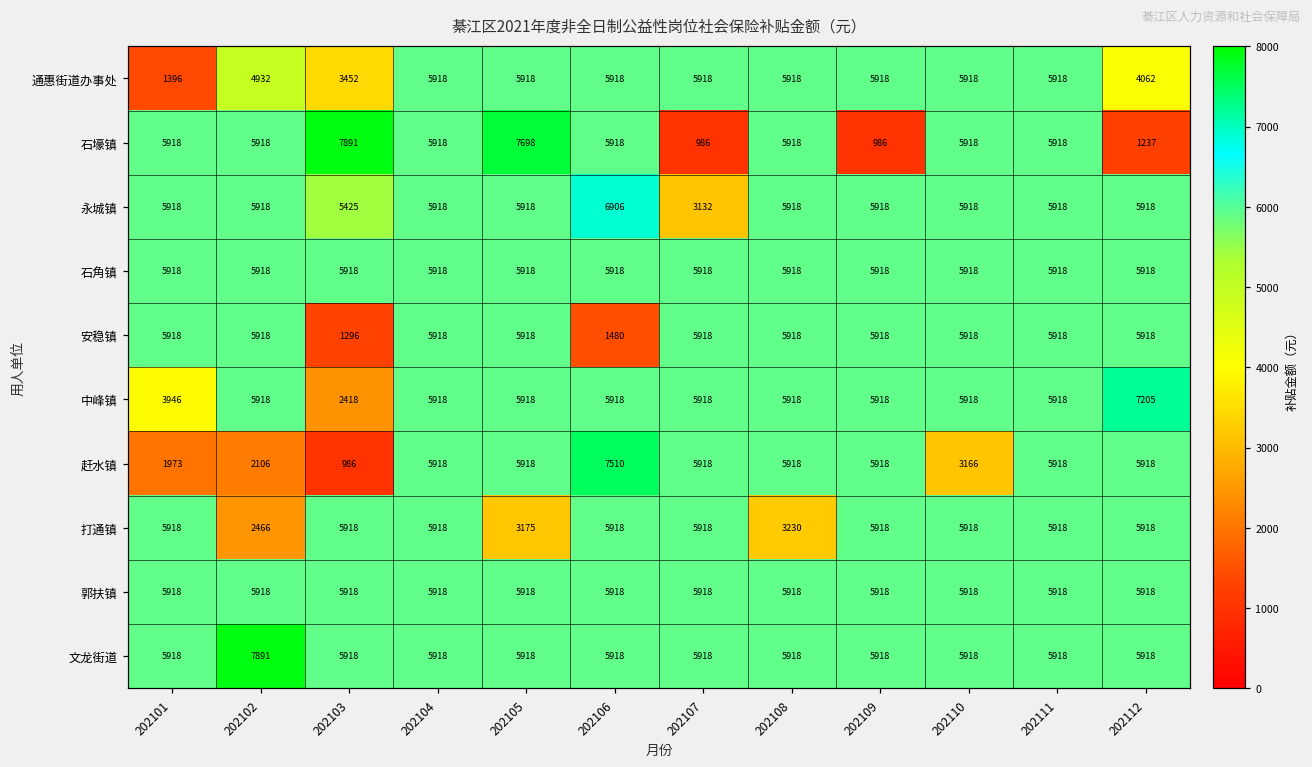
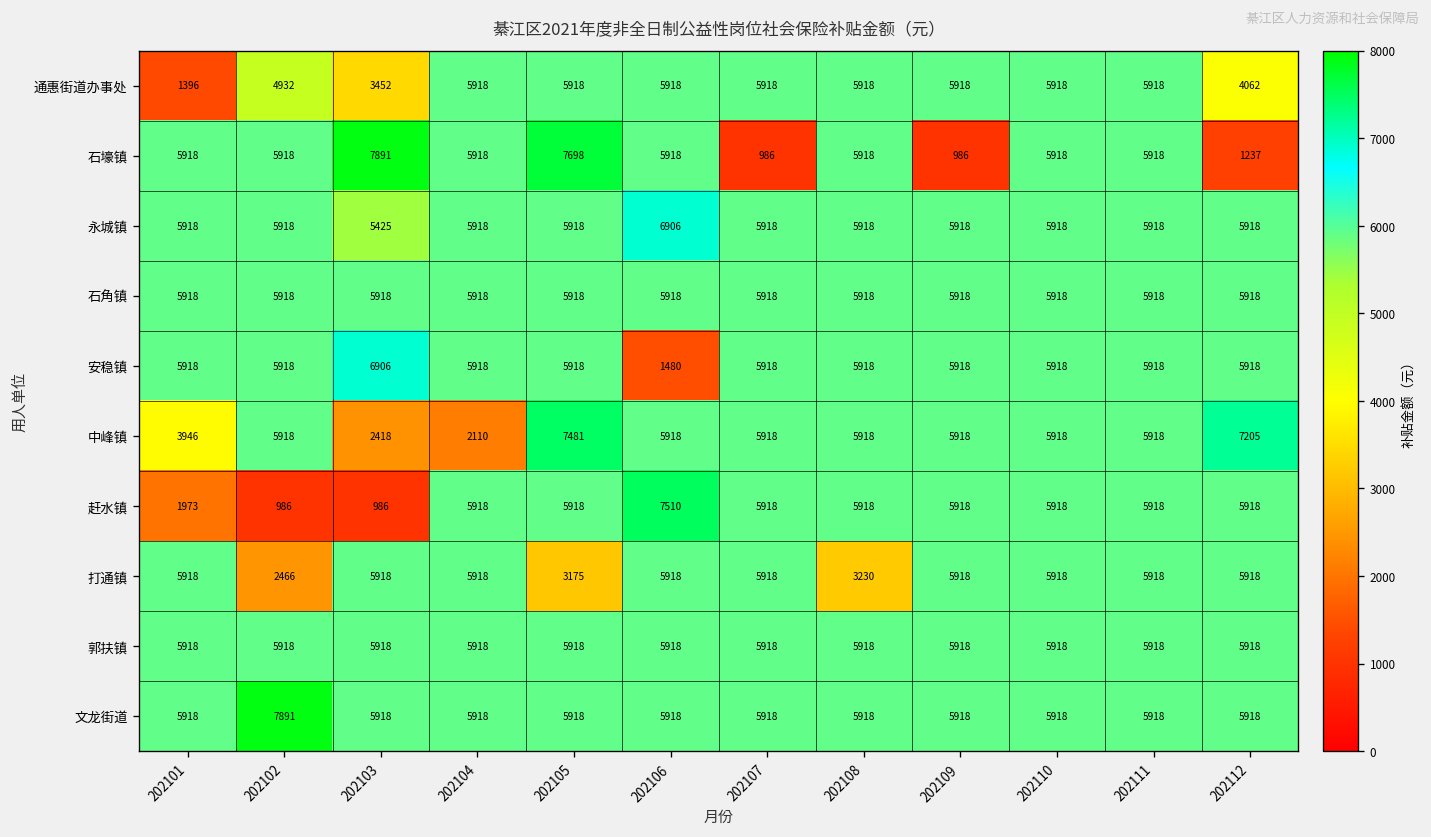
  {
    "通惠街道办事处": {
      "202101": 1396,
      "202102": 4932,
      "202103": 3452,
      "202104": 5918,
      "202105": 5918,
      "202106": 5918,
      "202107": 5918,
      "202108": 5918,
      "202109": 5918,
      "202110": 5918,
      "202111": 5918,
      "202112": 4062
    },
    "石壕镇": {
      "202101": 5918,
      "202102": 5918,
      "202103": 7891,
      "202104": 5918,
      "202105": 7698,
      "202106": 5918,
      "202107": 986,
      "202108": 5918,
      "202109": 986,
      "202110": 5918,
      "202111": 5918,
      "202112": 1237
    },
    "永城镇": {
      "202101": 5918,
      "202102": 5918,
      "202103": 5425,
      "202104": 5918,
      "202105": 5918,
      "202106": 6906,
-     "202107": 3132,
+     "202107": 5918,
      "202108": 5918,
      "202109": 5918,
      "202110": 5918,
      "202111": 5918,
      "202112": 5918
    },
    "石角镇": {
      "202101": 5918,
      "202102": 5918,
      "202103": 5918,
      "202104": 5918,
      "202105": 5918,
      "202106": 5918,
      "202107": 5918,
      "202108": 5918,
      "202109": 5918,
      "202110": 5918,
      "202111": 5918,
      "202112": 5918
    },
    "安稳镇": {
      "202101": 5918,
      "202102": 5918,
-     "202103": 1296,
+     "202103": 6906,
      "202104": 5918,
      "202105": 5918,
      "202106": 1480,
      "202107": 5918,
      "202108": 5918,
      "202109": 5918,
      "202110": 5918,
      "202111": 5918,
      "202112": 5918
    },
    "中峰镇": {
      "202101": 3946,
      "202102": 5918,
      "202103": 2418,
-     "202104": 5918,
-     "202105": 5918,
+     "202104": 2110,
+     "202105": 7481,
      "202106": 5918,
      "202107": 5918,
      "202108": 5918,
      "202109": 5918,
      "202110": 5918,
      "202111": 5918,
      "202112": 7205
    },
    "赶水镇": {
      "202101": 1973,
-     "202102": 2106,
+     "202102": 986,
      "202103": 986,
      "202104": 5918,
      "202105": 5918,
      "202106": 7510,
      "202107": 5918,
      "202108": 5918,
      "202109": 5918,
-     "202110": 3166,
+     "202110": 5918,
      "202111": 5918,
      "202112": 5918
    },
    "打通镇": {
      "202101": 5918,
      "202102": 2466,
      "202103": 5918,
      "202104": 5918,
      "202105": 3175,
      "202106": 5918,
      "202107": 5918,
      "202108": 3230,
      "202109": 5918,
      "202110": 5918,
      "202111": 5918,
      "202112": 5918
    },
    "郭扶镇": {
      "202101": 5918,
      "202102": 5918,
      "202103": 5918,
      "202104": 5918,
      "202105": 5918,
      "202106": 5918,
      "202107": 5918,
      "202108": 5918,
      "202109": 5918,
      "202110": 5918,
      "202111": 5918,
      "202112": 5918
    },
    "文龙街道": {
      "202101": 5918,
      "202102": 7891,
      "202103": 5918,
      "202104": 5918,
      "202105": 5918,
      "202106": 5918,
      "202107": 5918,
      "202108": 5918,
      "202109": 5918,
      "202110": 5918,
      "202111": 5918,
      "202112": 5918
    }
  }
